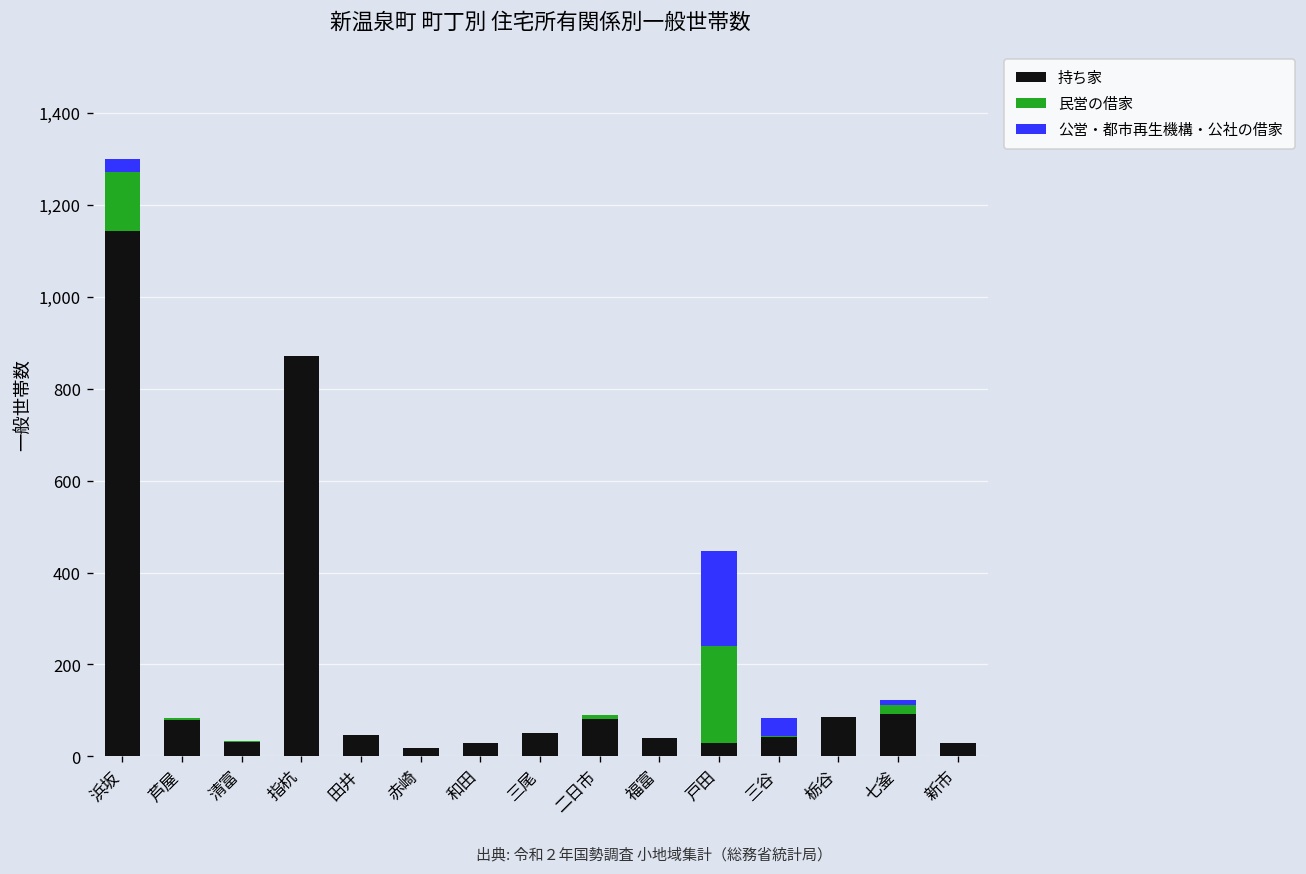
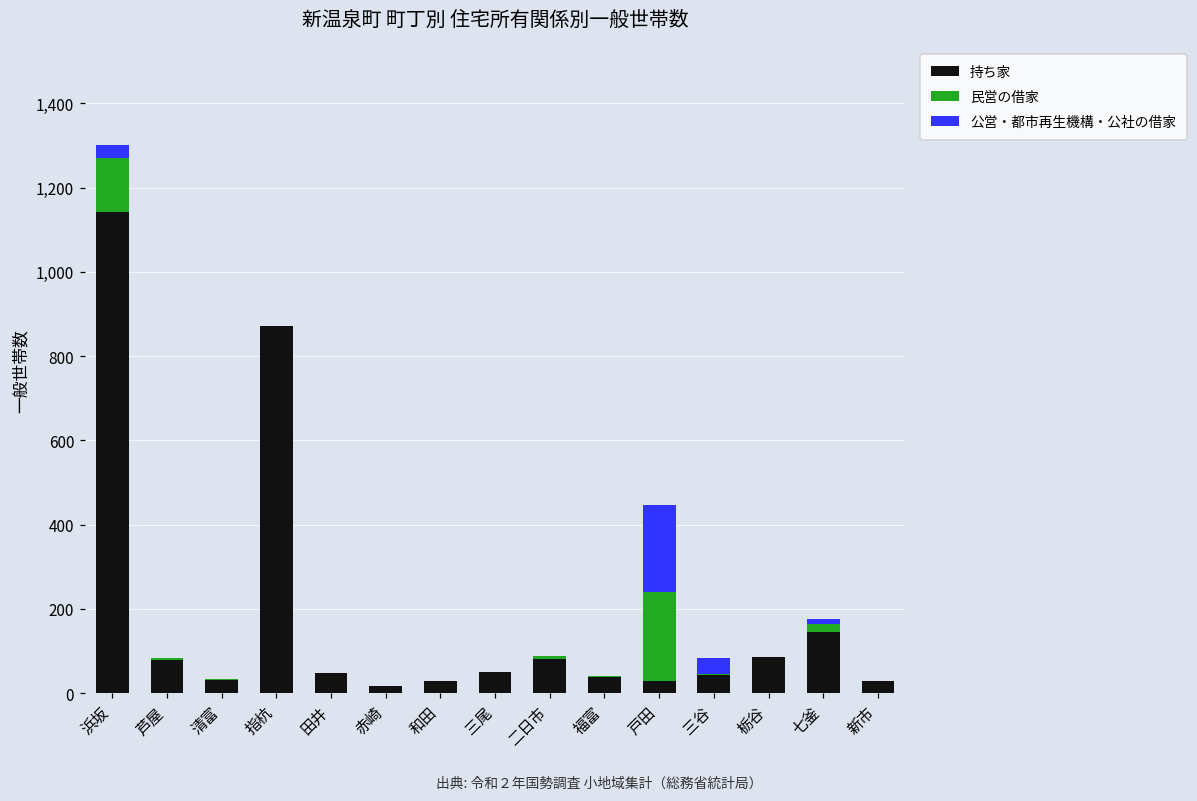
  {
    "持ち家": {
      "浜坂": "1,140",
      "芦屋": "80",
      "清富": "30",
      "指杭": "870",
      "田井": "50",
      "赤崎": "20",
      "和田": "30",
      "三尾": "50",
      "二日市": "80",
      "福富": "40",
      "戸田": "30",
      "三谷": "40",
      "栃谷": "90",
-     "七釜": "90",
+     "七釜": "150",
      "新市": "30"
    },
    "民営の借家": {
      "浜坂": "130",
      "指杭": "0",
      "田井": "0",
      "赤崎": "0",
      "和田": "0",
      "三尾": "0",
      "二日市": "10",
      "戸田": "210",
      "栃谷": "0",
      "七釜": "20",
      "新市": "0"
    },
    "公営・都市再生機構・公社の借家": {
      "浜坂": "30",
      "芦屋": "0",
      "清富": "0",
      "指杭": "0",
      "田井": "0",
      "赤崎": "0",
      "和田": "0",
      "三尾": "0",
      "二日市": "0",
      "福富": "0",
      "戸田": "210",
      "三谷": "40",
      "栃谷": "0",
      "七釜": "10",
      "新市": "0"
    }
  }
